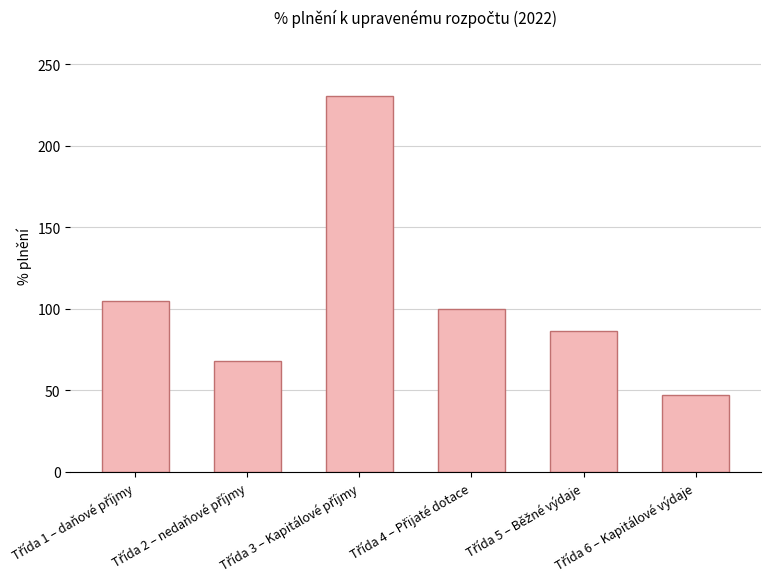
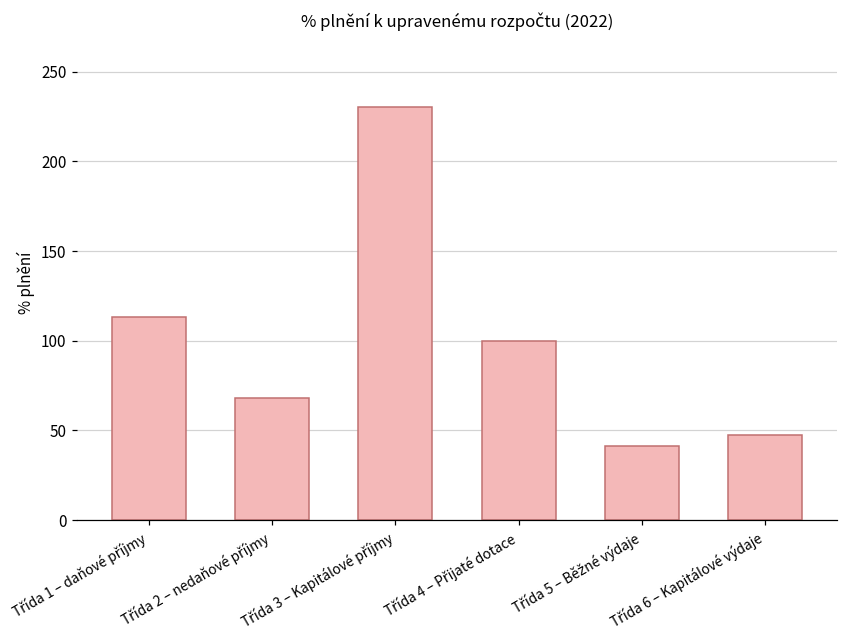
  {
-   "Třída 1 – daňové příjmy": 105,
+   "Třída 1 – daňové příjmy": 113,
    "Třída 2 – nedaňové příjmy": 68,
    "Třída 3 – Kapitálové příjmy": 230,
    "Třída 4 – Přijaté dotace": 100,
-   "Třída 5 – Běžné výdaje": 87,
+   "Třída 5 – Běžné výdaje": 41,
    "Třída 6 – Kapitálové výdaje": 47
  }
